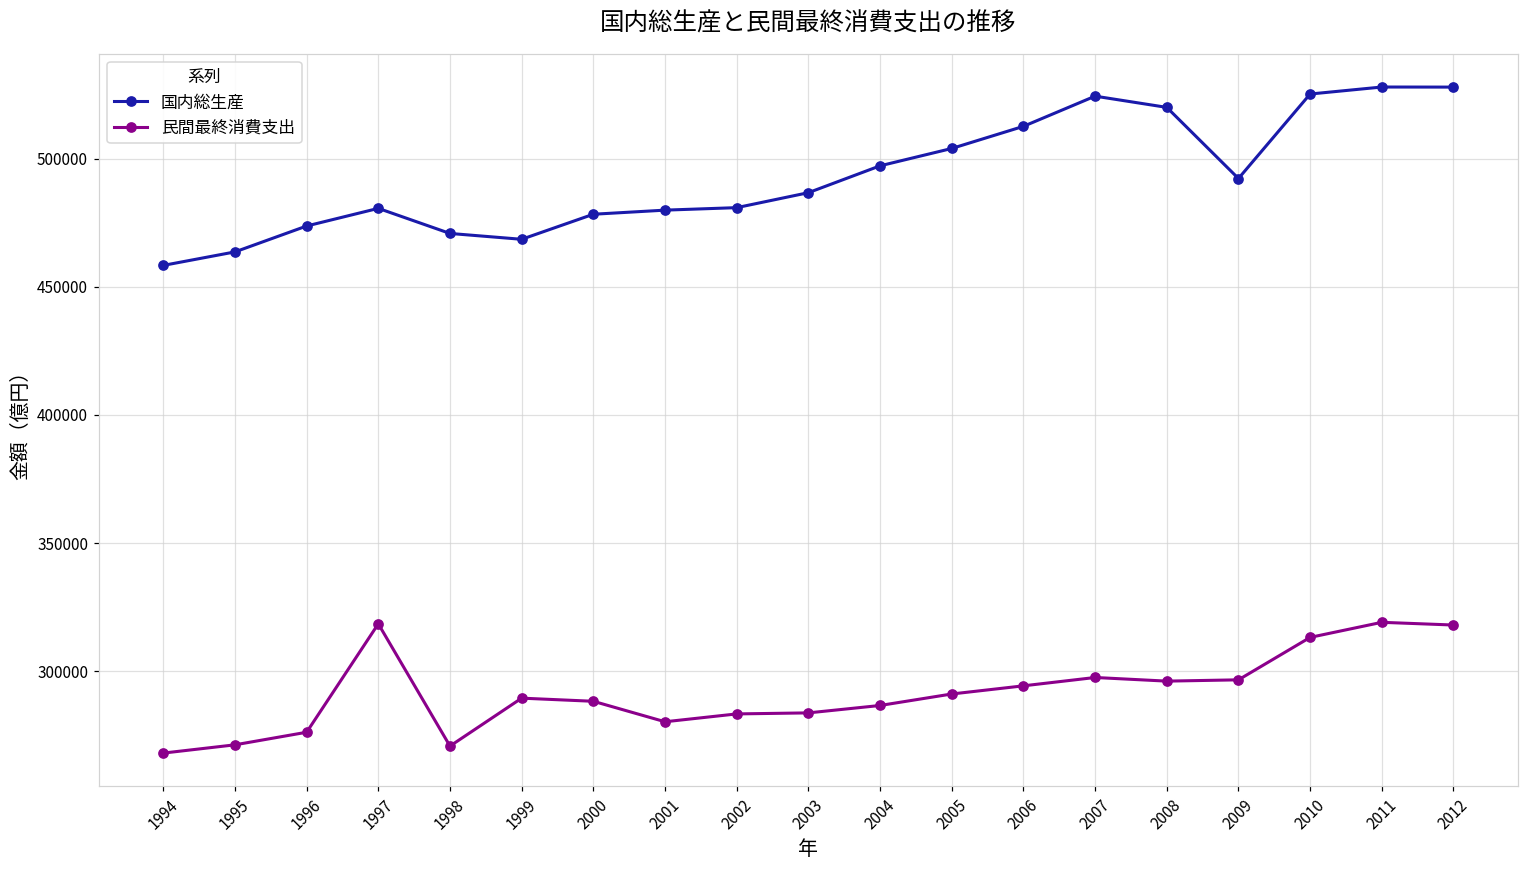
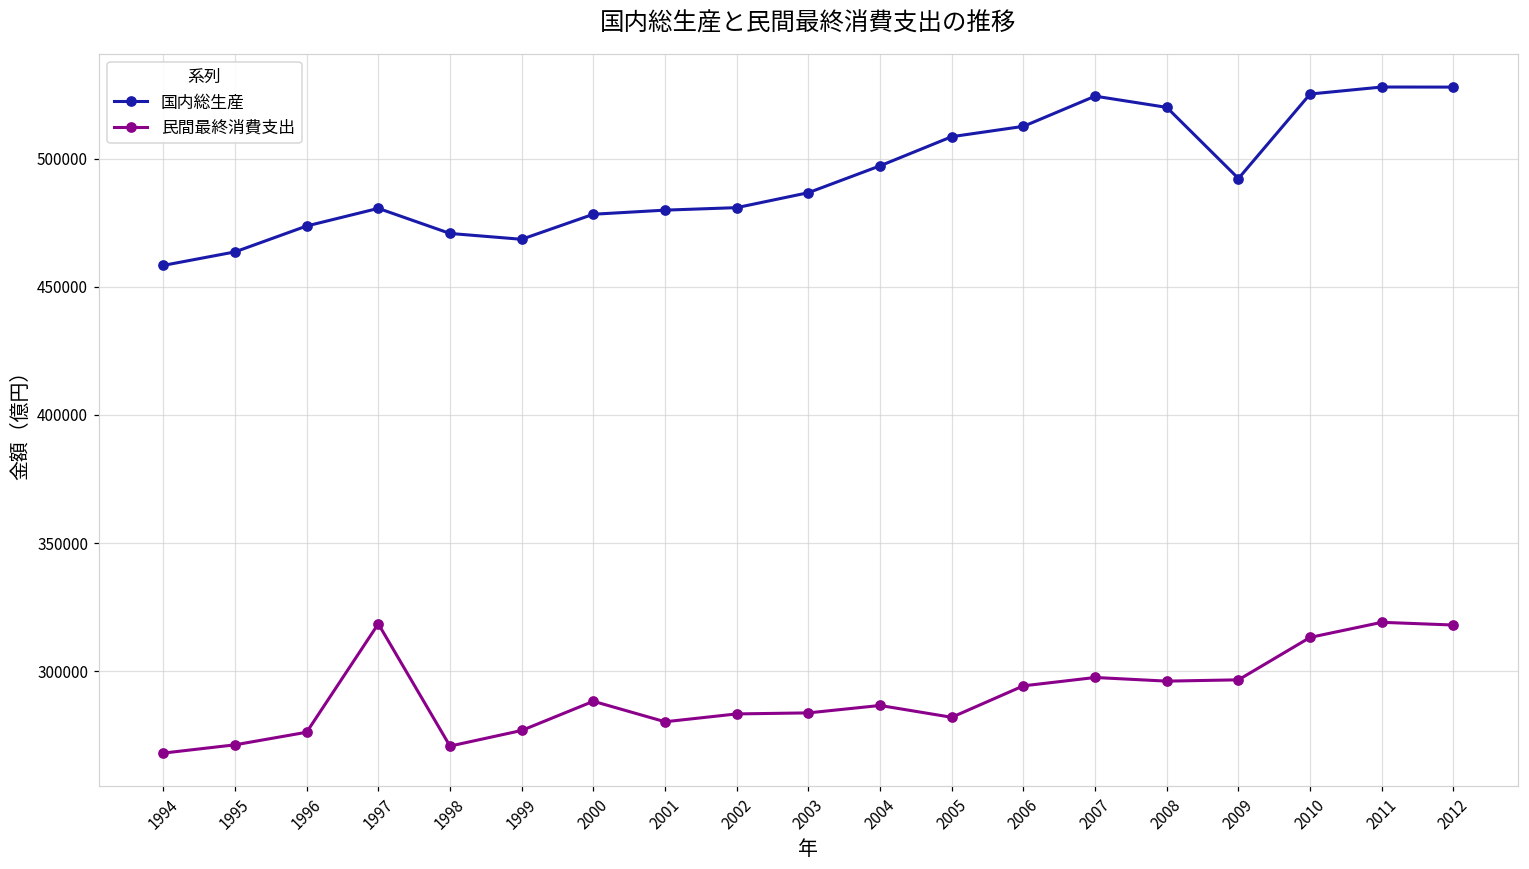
  {
    "国内総生産": {
      "1994": 458000,
      "1995": 464000,
      "1996": 474000,
      "1997": 481000,
      "1998": 471000,
      "1999": 468000,
      "2000": 478000,
      "2001": 480000,
      "2002": 481000,
      "2003": 487000,
      "2004": 497000,
-     "2005": 504000,
+     "2005": 509000,
      "2006": 513000,
      "2007": 524000,
      "2008": 520000,
      "2009": 492000,
      "2010": 525000,
      "2011": 528000,
      "2012": 528000
    },
    "民間最終消費支出": {
      "1994": 268000,
      "1995": 271000,
      "1996": 276000,
      "1997": 318000,
      "1998": 271000,
-     "1999": 290000,
+     "1999": 277000,
      "2000": 288000,
      "2001": 280000,
      "2002": 283000,
      "2003": 284000,
      "2004": 287000,
-     "2005": 291000,
+     "2005": 282000,
      "2006": 294000,
      "2007": 298000,
      "2008": 296000,
      "2009": 297000,
      "2010": 313000,
      "2011": 319000,
      "2012": 318000
    }
  }
